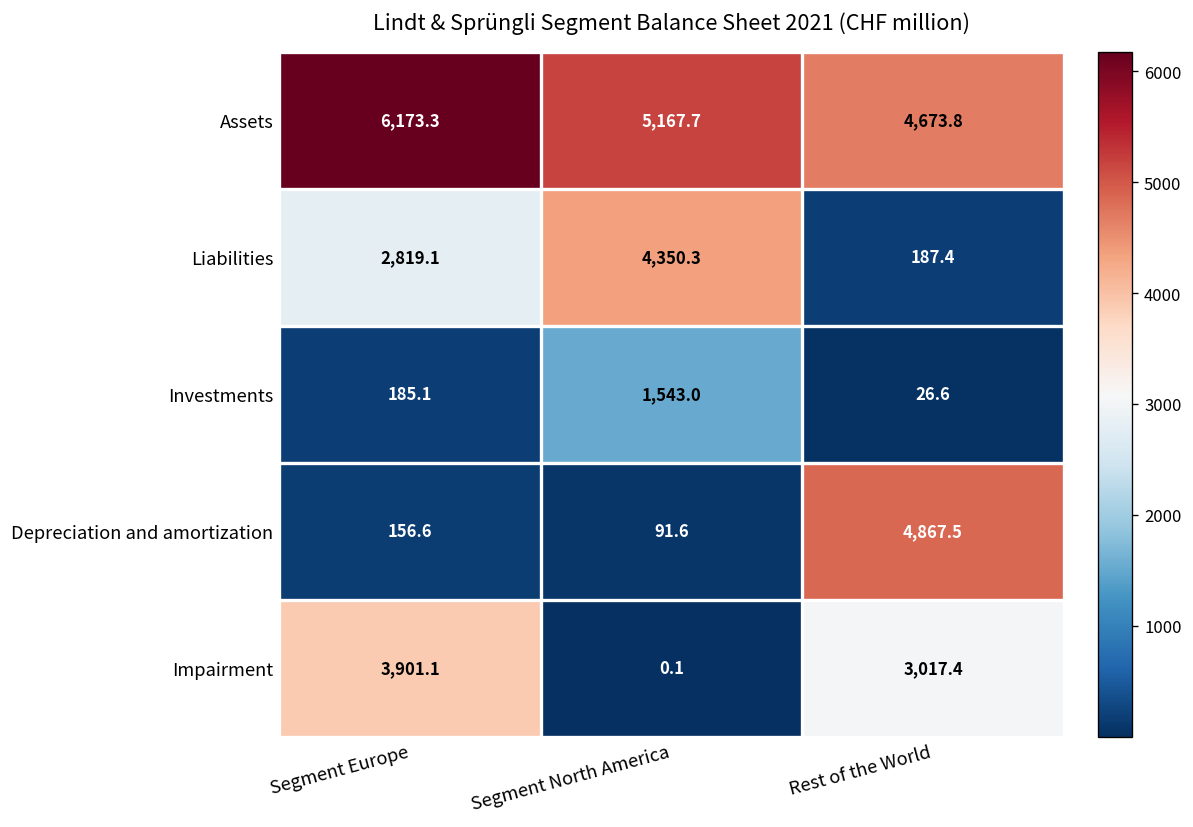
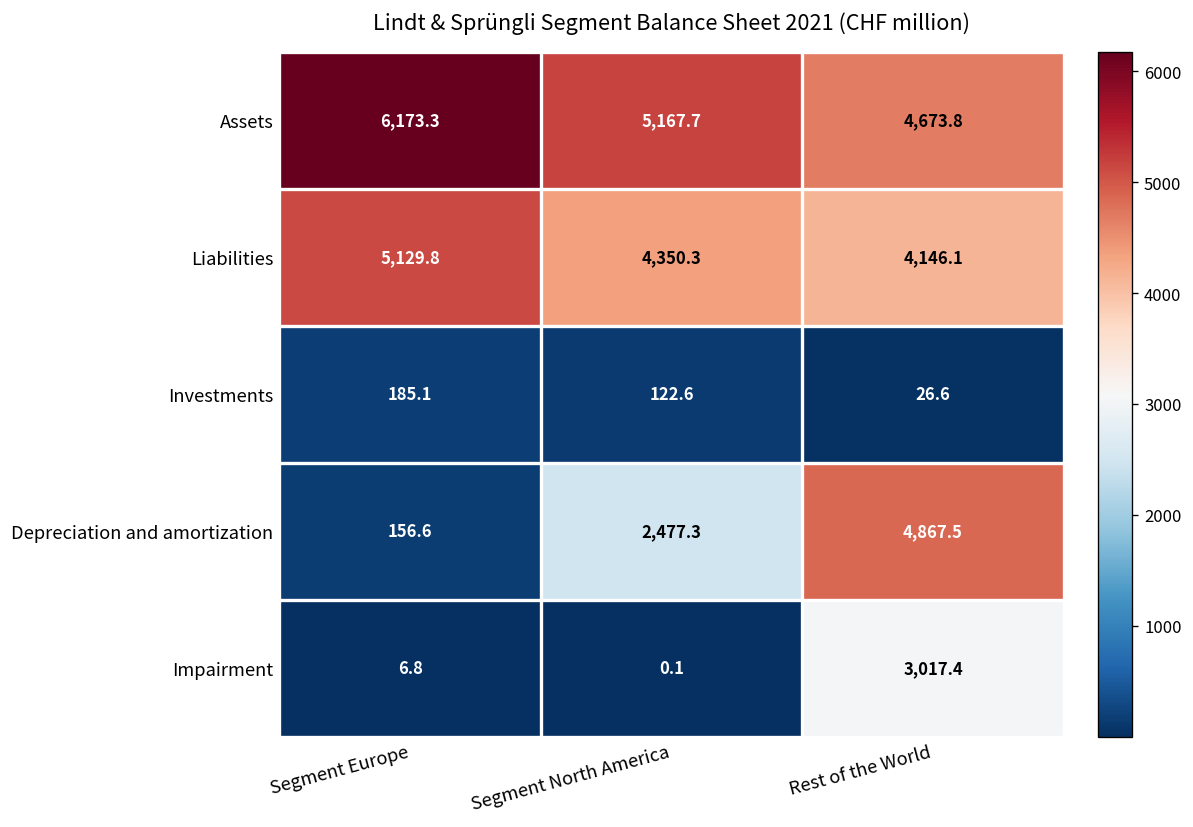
  {
    "Assets": {
      "Segment Europe": "6,173.3",
      "Segment North America": "5,167.7",
      "Rest of the World": "4,673.8"
    },
    "Liabilities": {
-     "Segment Europe": "2,819.1",
+     "Segment Europe": "5,129.8",
      "Segment North America": "4,350.3",
-     "Rest of the World": "187.4"
+     "Rest of the World": "4,146.1"
    },
    "Investments": {
      "Segment Europe": "185.1",
-     "Segment North America": "1,543.0",
+     "Segment North America": "122.6",
      "Rest of the World": "26.6"
    },
    "Depreciation and amortization": {
      "Segment Europe": "156.6",
-     "Segment North America": "91.6",
+     "Segment North America": "2,477.3",
      "Rest of the World": "4,867.5"
    },
    "Impairment": {
-     "Segment Europe": "3,901.1",
+     "Segment Europe": "6.8",
      "Segment North America": "0.1",
      "Rest of the World": "3,017.4"
    }
  }
